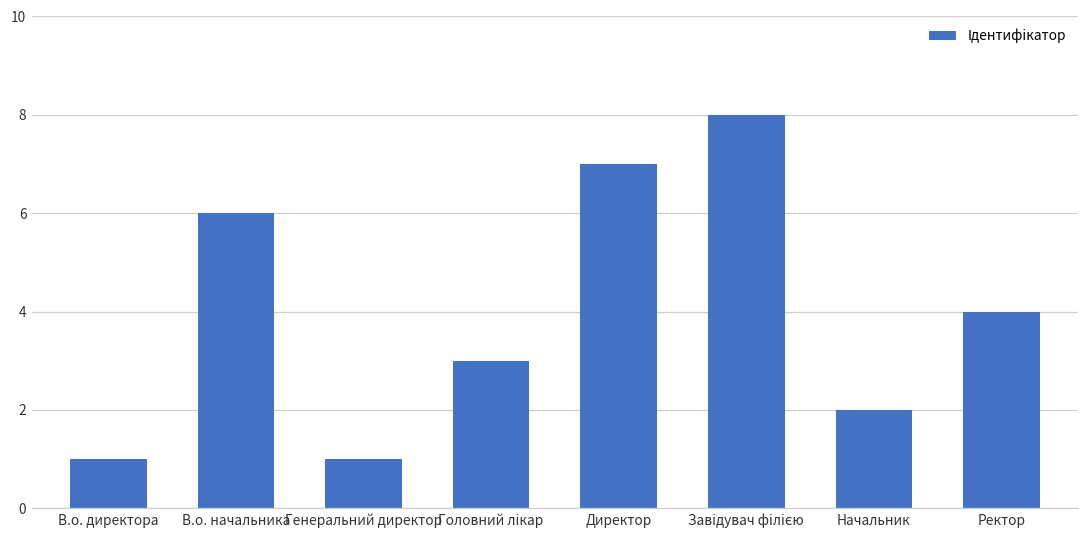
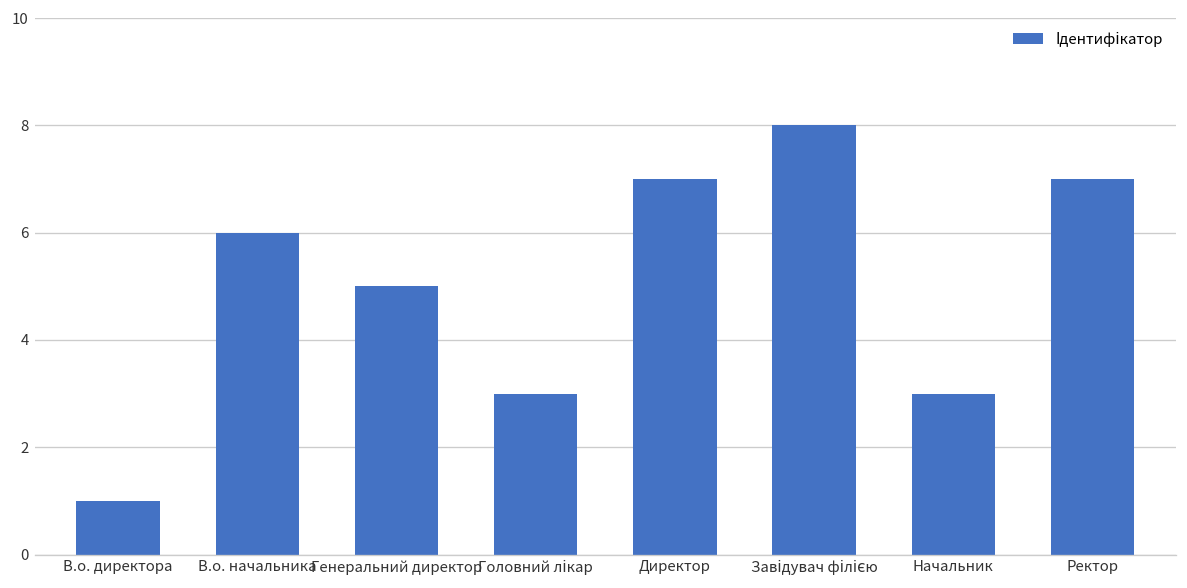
  {
    "В.о. директора": 1,
    "В.о. начальника": 6,
-   "Генеральний директор": 1,
+   "Генеральний директор": 5,
    "Головний лікар": 3,
    "Директор": 7,
    "Завідувач філією": 8,
-   "Начальник": 2,
-   "Ректор": 4
+   "Начальник": 3,
+   "Ректор": 7
  }
